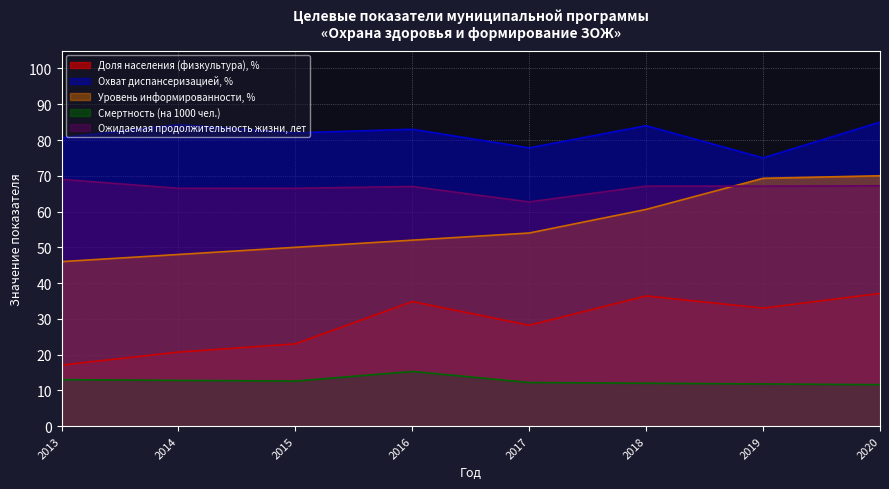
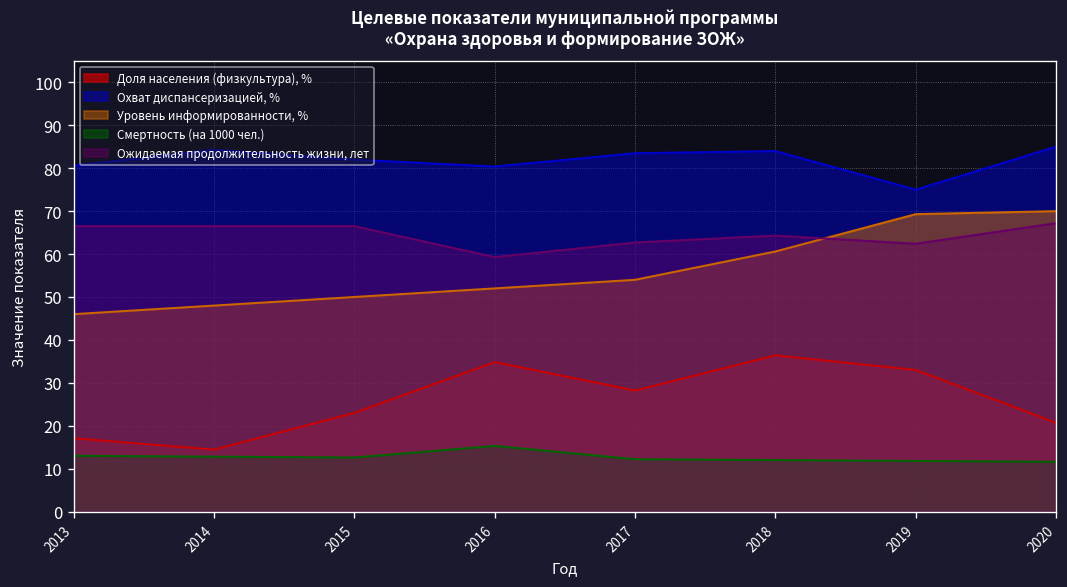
  {
    "Доля населения (физкультура), %": {
      "2013": 17,
-     "2014": 21,
+     "2014": 14,
      "2015": 23,
      "2016": 35,
      "2017": 28,
      "2018": 36,
      "2019": 33,
-     "2020": 37
+     "2020": 21
    },
    "Охват диспансеризацией, %": {
      "2013": 81,
-     "2016": 83,
-     "2017": 78,
+     "2016": 80,
+     "2017": 84,
      "2018": 84,
      "2019": 75,
      "2020": 85
    },
    "Уровень информированности, %": {
      "2013": 46,
      "2014": 48,
      "2015": 50,
      "2016": 52,
      "2017": 54,
      "2018": 61,
      "2019": 69,
      "2020": 70
    },
    "Смертность (на 1000 чел.)": {
      "2013": 13,
      "2014": 13,
      "2015": 13,
      "2016": 15,
      "2017": 12,
      "2018": 12,
      "2019": 12,
      "2020": 12
    },
    "Ожидаемая продолжительность жизни, лет": {
-     "2013": 69,
+     "2013": 67,
      "2014": 67,
      "2015": 67,
-     "2016": 67,
+     "2016": 59,
      "2017": 63,
-     "2018": 67,
-     "2019": 67,
+     "2018": 64,
+     "2019": 62,
      "2020": 67
    }
  }
